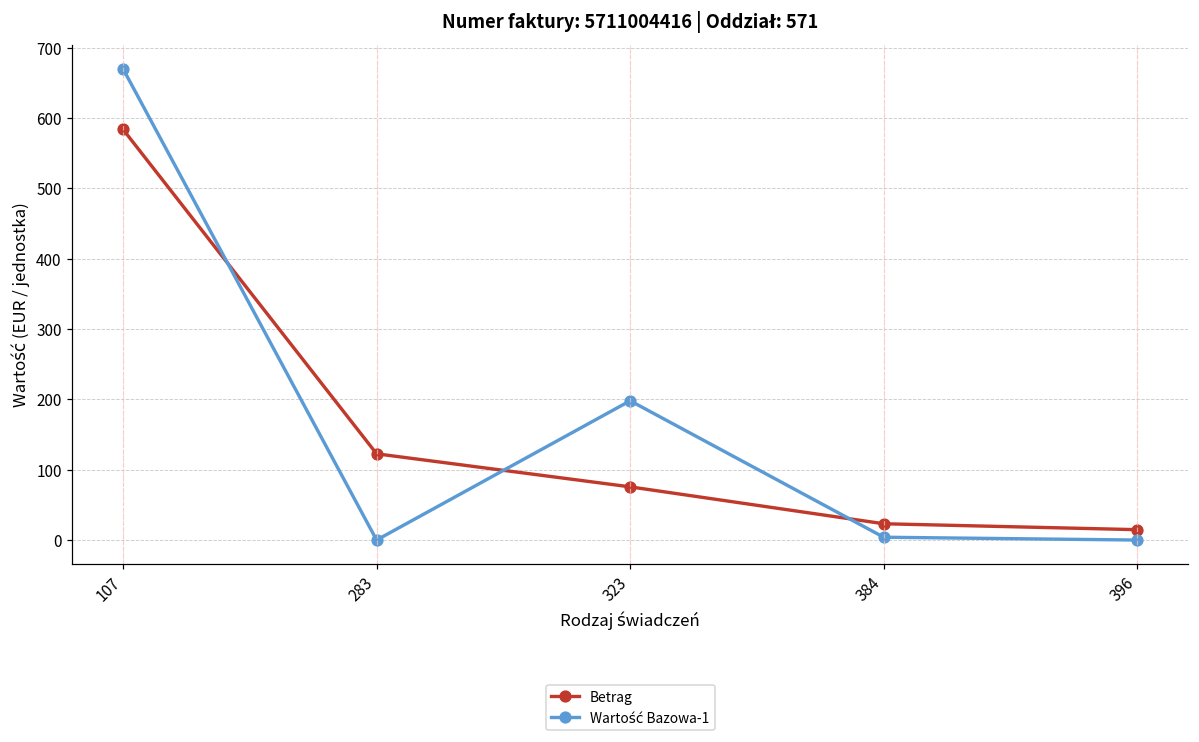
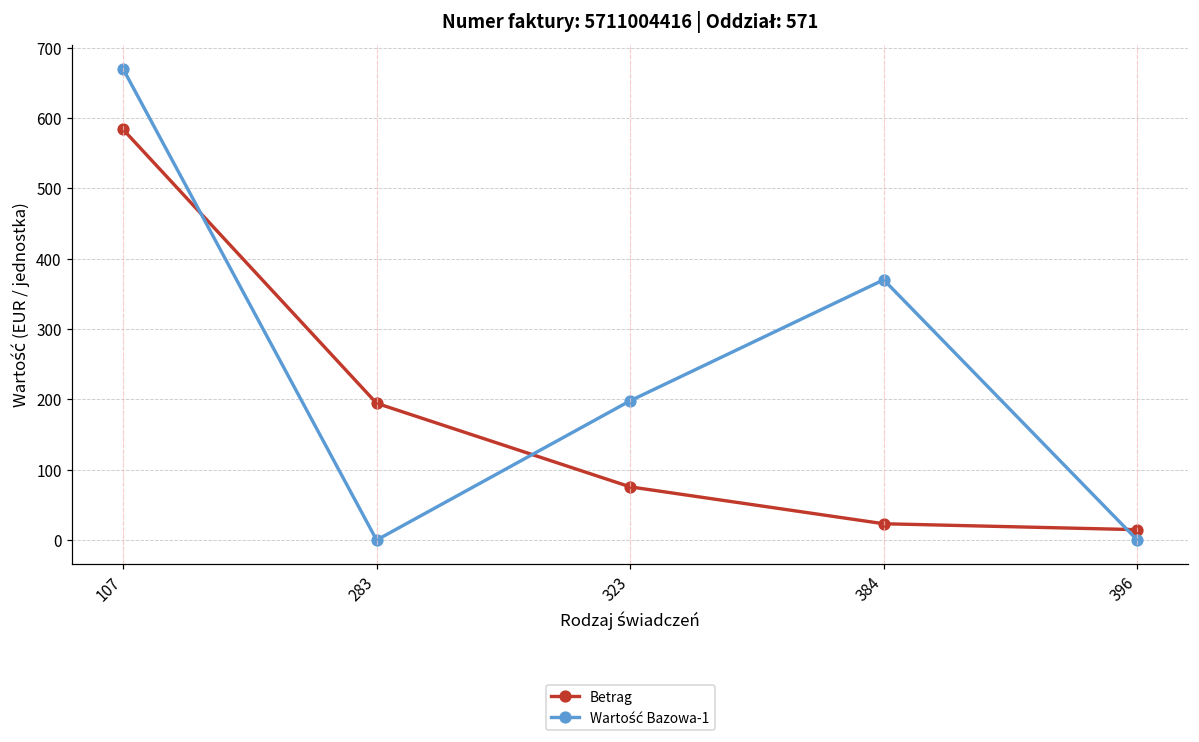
  {
    "Betrag": {
      "107": 580,
-     "283": 120,
+     "283": 190,
      "323": 80,
      "384": 20,
      "396": 10
    },
    "Wartość Bazowa-1": {
      "107": 670,
      "283": 0,
      "323": 200,
-     "384": 0,
+     "384": 370,
      "396": 0
    }
  }
